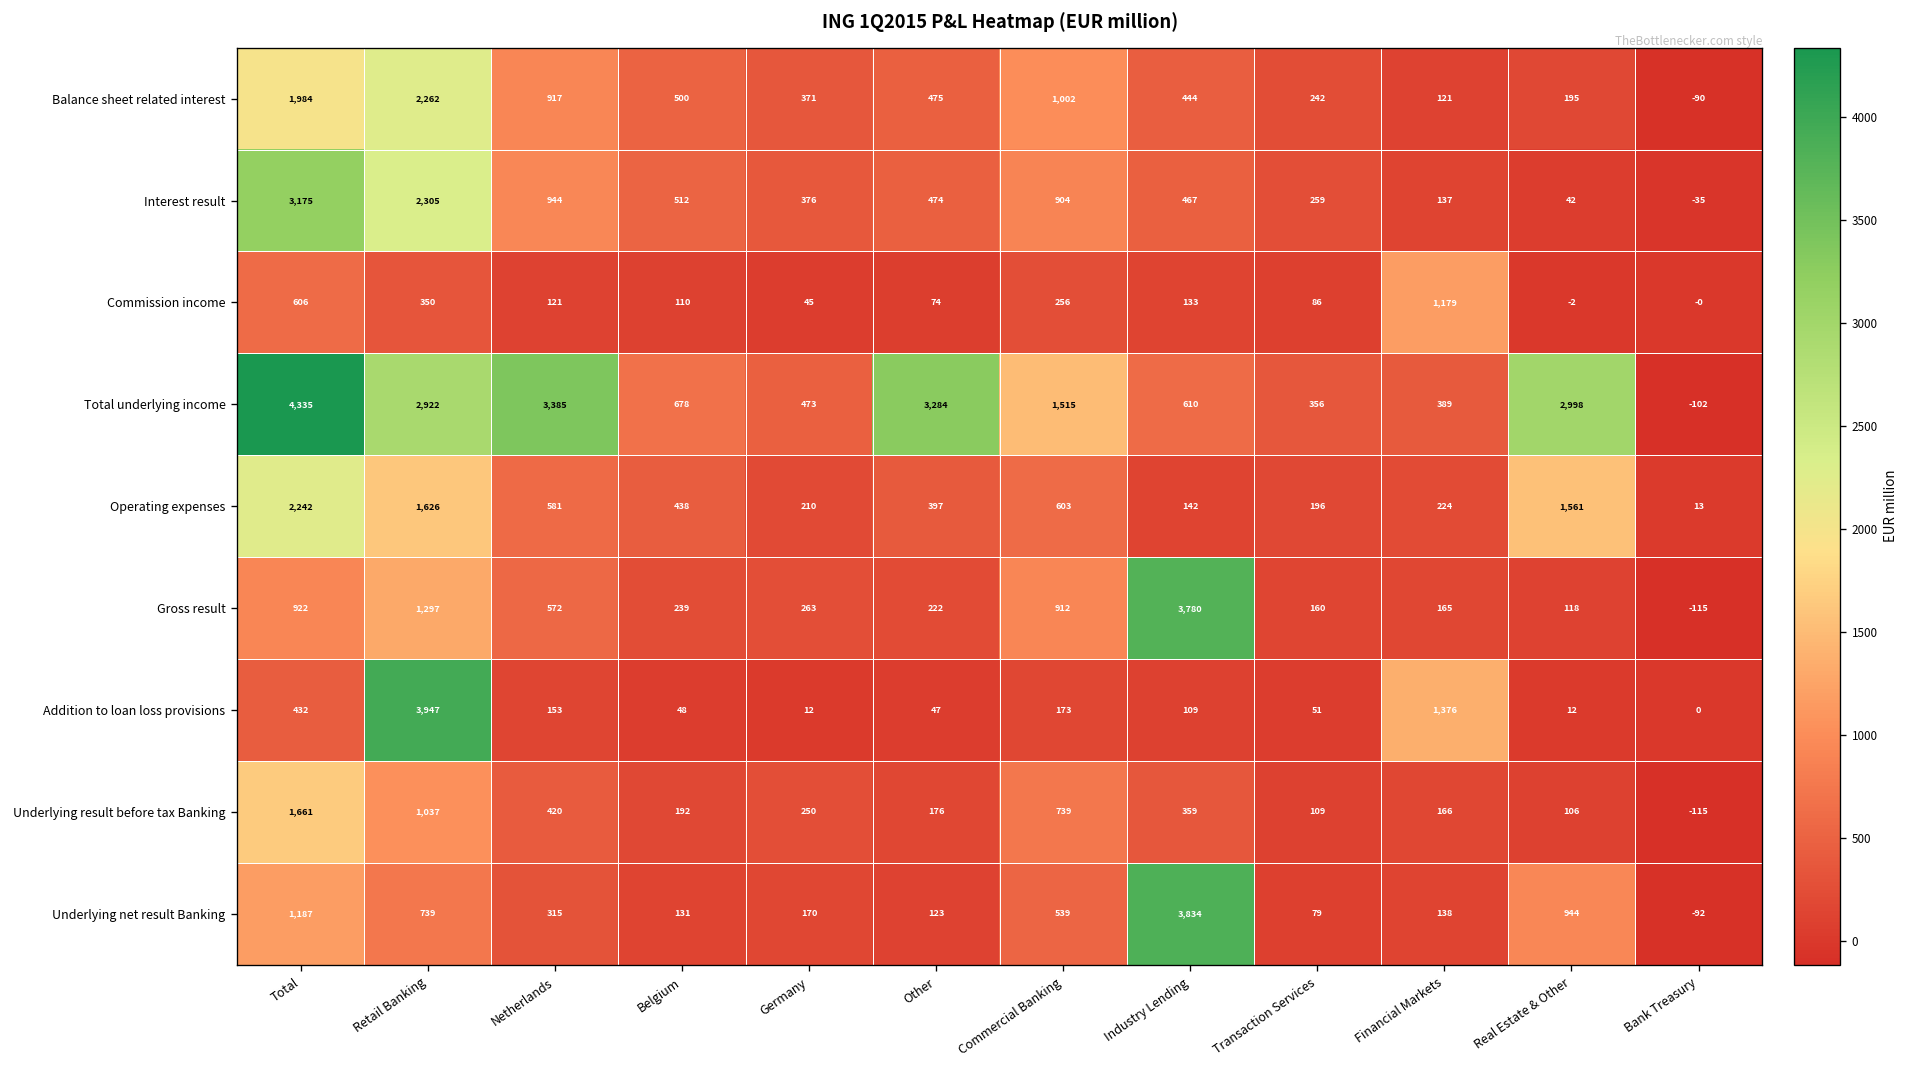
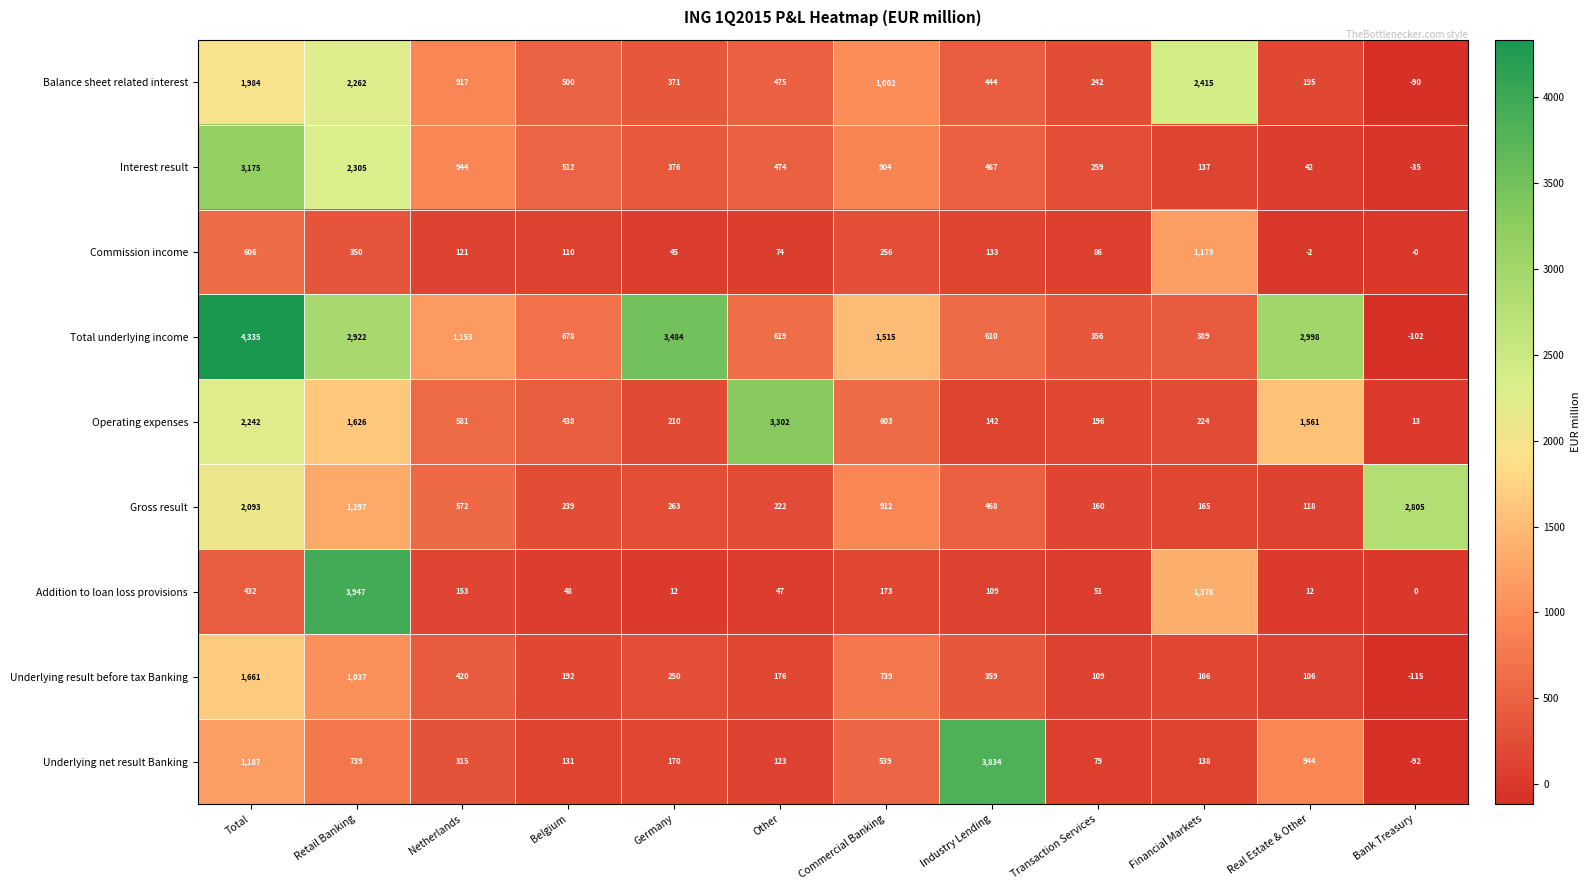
  {
    "Balance sheet related interest": {
      "Total": "1,984",
      "Retail Banking": "2,262",
      "Netherlands": "917",
      "Belgium": "500",
      "Germany": "371",
      "Other": "475",
      "Commercial Banking": "1,002",
      "Industry Lending": "444",
      "Transaction Services": "242",
-     "Financial Markets": "121",
+     "Financial Markets": "2,415",
      "Real Estate & Other": "195",
      "Bank Treasury": "-90"
    },
    "Interest result": {
      "Total": "3,175",
      "Retail Banking": "2,305",
      "Netherlands": "944",
      "Belgium": "512",
      "Germany": "376",
      "Other": "474",
      "Commercial Banking": "904",
      "Industry Lending": "467",
      "Transaction Services": "259",
      "Financial Markets": "137",
      "Real Estate & Other": "42",
      "Bank Treasury": "-35"
    },
    "Commission income": {
      "Total": "606",
      "Retail Banking": "350",
      "Netherlands": "121",
      "Belgium": "110",
      "Germany": "45",
      "Other": "74",
      "Commercial Banking": "256",
      "Industry Lending": "133",
      "Transaction Services": "86",
      "Financial Markets": "1,179",
      "Real Estate & Other": "-2",
      "Bank Treasury": "-0"
    },
    "Total underlying income": {
      "Total": "4,335",
      "Retail Banking": "2,922",
-     "Netherlands": "3,385",
+     "Netherlands": "1,153",
      "Belgium": "678",
-     "Germany": "473",
-     "Other": "3,284",
+     "Germany": "3,484",
+     "Other": "619",
      "Commercial Banking": "1,515",
      "Industry Lending": "610",
      "Transaction Services": "356",
      "Financial Markets": "389",
      "Real Estate & Other": "2,998",
      "Bank Treasury": "-102"
    },
    "Operating expenses": {
      "Total": "2,242",
      "Retail Banking": "1,626",
      "Netherlands": "581",
      "Belgium": "438",
      "Germany": "210",
-     "Other": "397",
+     "Other": "3,302",
      "Commercial Banking": "603",
      "Industry Lending": "142",
      "Transaction Services": "196",
      "Financial Markets": "224",
      "Real Estate & Other": "1,561",
      "Bank Treasury": "13"
    },
    "Gross result": {
-     "Total": "922",
+     "Total": "2,093",
      "Retail Banking": "1,297",
      "Netherlands": "572",
      "Belgium": "239",
      "Germany": "263",
      "Other": "222",
      "Commercial Banking": "912",
-     "Industry Lending": "3,780",
+     "Industry Lending": "468",
      "Transaction Services": "160",
      "Financial Markets": "165",
      "Real Estate & Other": "118",
-     "Bank Treasury": "-115"
+     "Bank Treasury": "2,805"
    },
    "Addition to loan loss provisions": {
      "Total": "432",
      "Retail Banking": "3,947",
      "Netherlands": "153",
      "Belgium": "48",
      "Germany": "12",
      "Other": "47",
      "Commercial Banking": "173",
      "Industry Lending": "109",
      "Transaction Services": "51",
      "Financial Markets": "1,376",
      "Real Estate & Other": "12",
      "Bank Treasury": "0"
    },
    "Underlying result before tax Banking": {
      "Total": "1,661",
      "Retail Banking": "1,037",
      "Netherlands": "420",
      "Belgium": "192",
      "Germany": "250",
      "Other": "176",
      "Commercial Banking": "739",
      "Industry Lending": "359",
      "Transaction Services": "109",
      "Financial Markets": "166",
      "Real Estate & Other": "106",
      "Bank Treasury": "-115"
    },
    "Underlying net result Banking": {
      "Total": "1,187",
      "Retail Banking": "739",
      "Netherlands": "315",
      "Belgium": "131",
      "Germany": "170",
      "Other": "123",
      "Commercial Banking": "539",
      "Industry Lending": "3,834",
      "Transaction Services": "79",
      "Financial Markets": "138",
      "Real Estate & Other": "944",
      "Bank Treasury": "-92"
    }
  }
